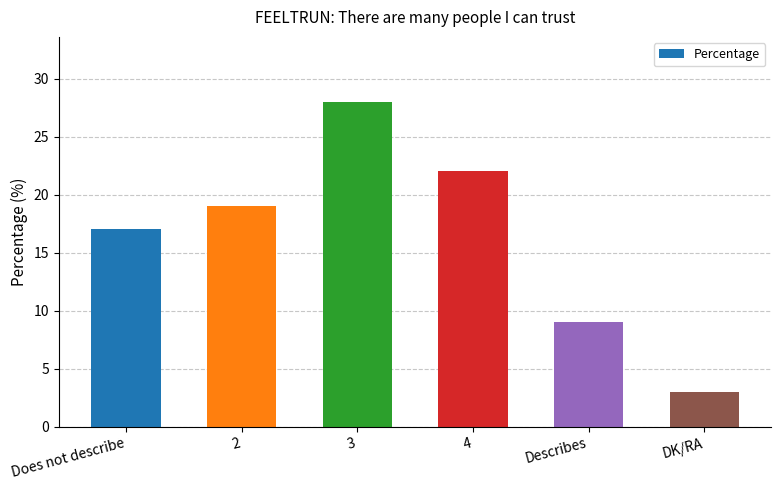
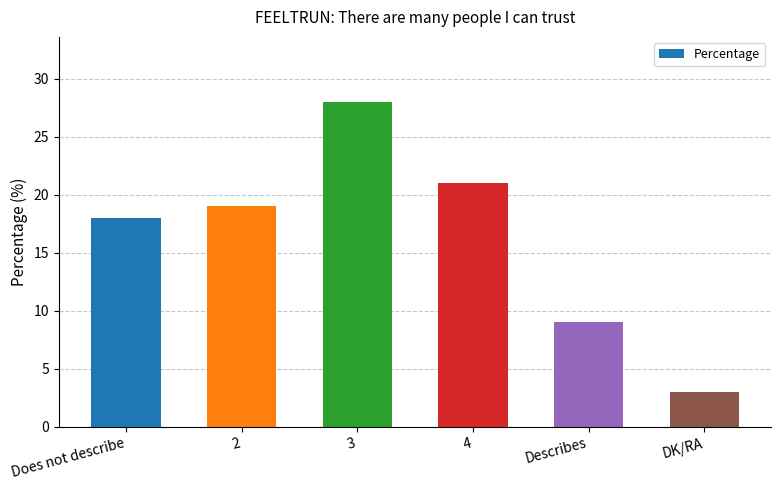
  {
-   "Does not describe": 17,
+   "Does not describe": 18,
    "2": 19,
    "3": 28,
-   "4": 22,
+   "4": 21,
    "Describes": 9,
    "DK/RA": 3
  }
